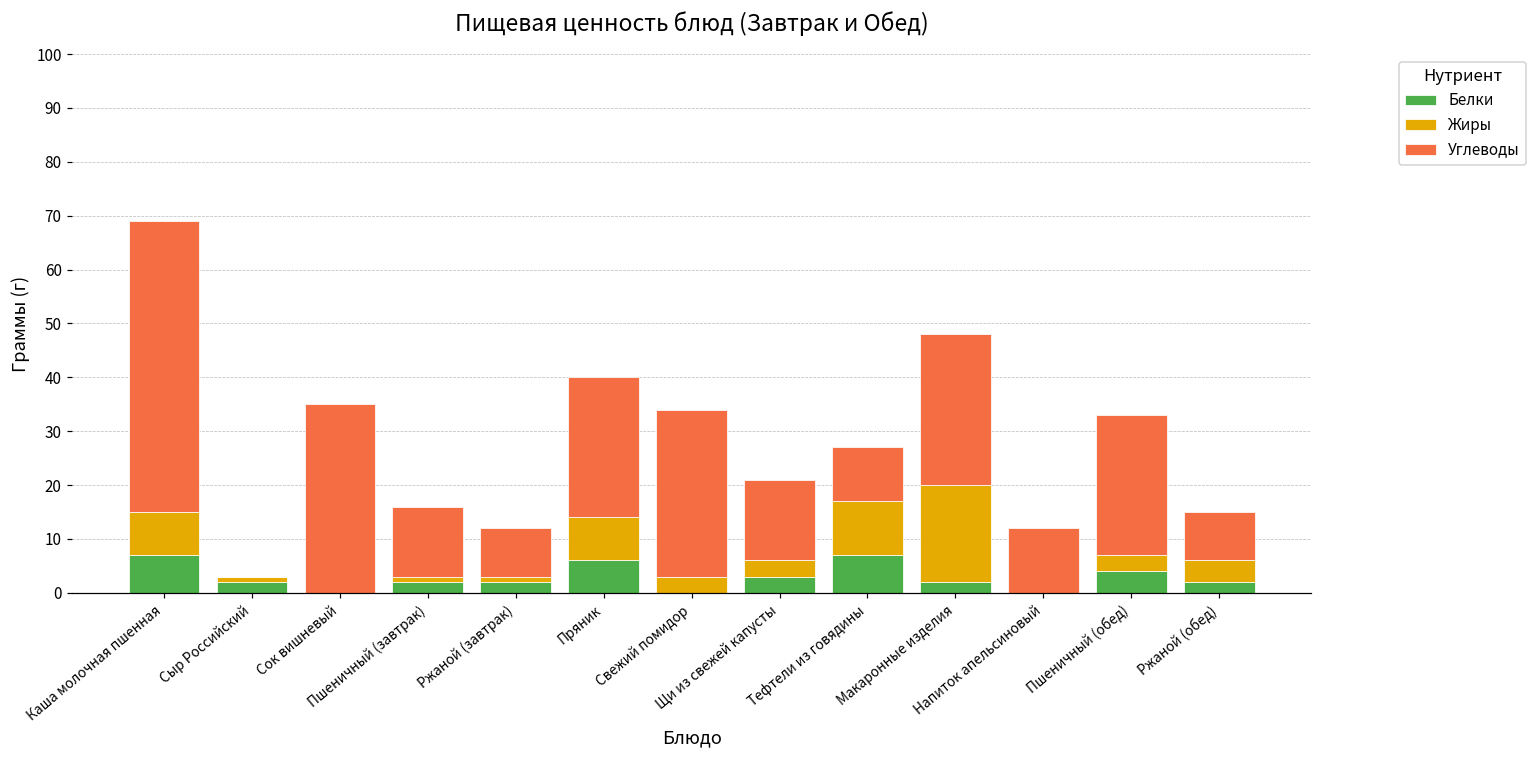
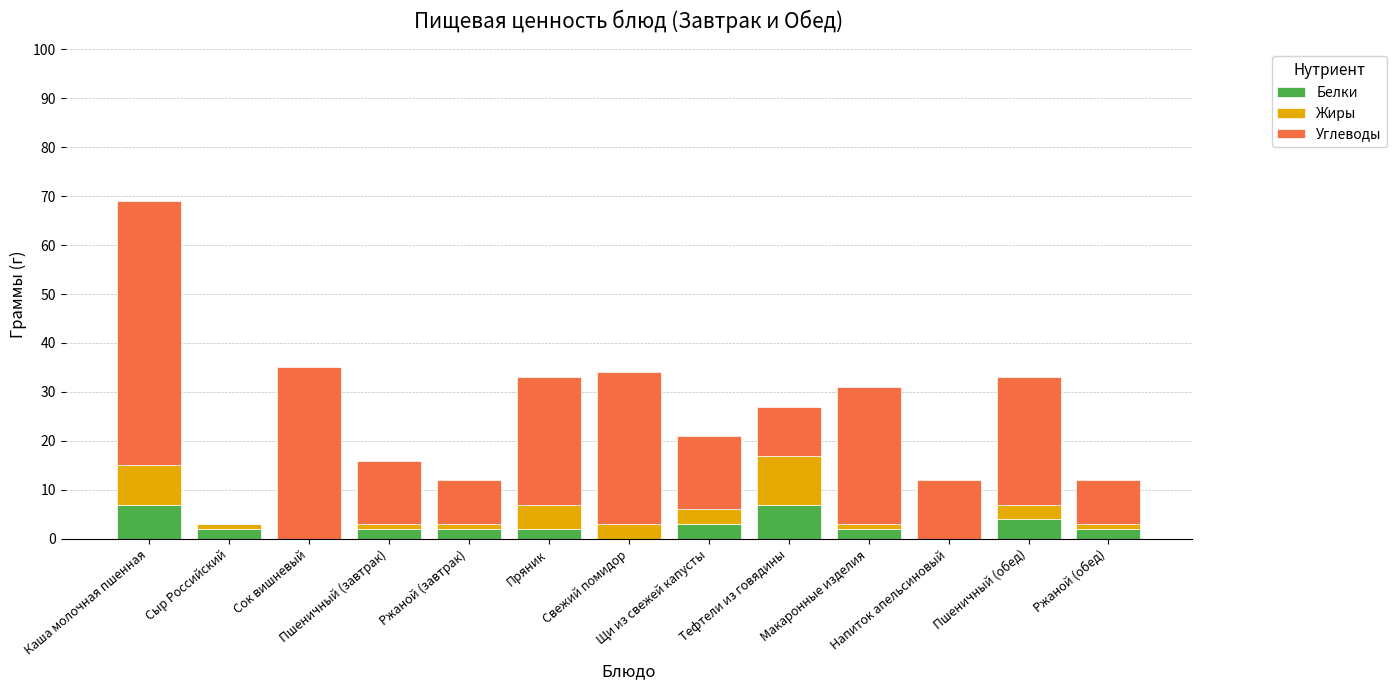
  {
    "Белки": {
      "Каша молочная пшенная": 7,
      "Сыр Российский": 2,
      "Сок вишневый": 0,
      "Пшеничный (завтрак)": 2,
      "Ржаной (завтрак)": 2,
-     "Пряник": 6,
+     "Пряник": 2,
      "Свежий помидор": 0,
      "Щи из свежей капусты": 3,
      "Тефтели из говядины": 7,
      "Макаронные изделия": 2,
      "Напиток апельсиновый": 0,
      "Пшеничный (обед)": 4,
      "Ржаной (обед)": 2
    },
    "Жиры": {
      "Каша молочная пшенная": 8,
      "Сыр Российский": 1,
      "Сок вишневый": 0,
      "Пшеничный (завтрак)": 1,
      "Ржаной (завтрак)": 1,
-     "Пряник": 8,
+     "Пряник": 5,
      "Свежий помидор": 3,
      "Щи из свежей капусты": 3,
      "Тефтели из говядины": 10,
-     "Макаронные изделия": 18,
+     "Макаронные изделия": 1,
      "Напиток апельсиновый": 0,
      "Пшеничный (обед)": 3,
-     "Ржаной (обед)": 4
+     "Ржаной (обед)": 1
    },
    "Углеводы": {
      "Каша молочная пшенная": 54,
      "Сыр Российский": 0,
      "Сок вишневый": 35,
      "Пшеничный (завтрак)": 13,
      "Ржаной (завтрак)": 9,
      "Пряник": 26,
      "Свежий помидор": 31,
      "Щи из свежей капусты": 15,
      "Тефтели из говядины": 10,
      "Макаронные изделия": 28,
      "Напиток апельсиновый": 12,
      "Пшеничный (обед)": 26,
      "Ржаной (обед)": 9
    }
  }
